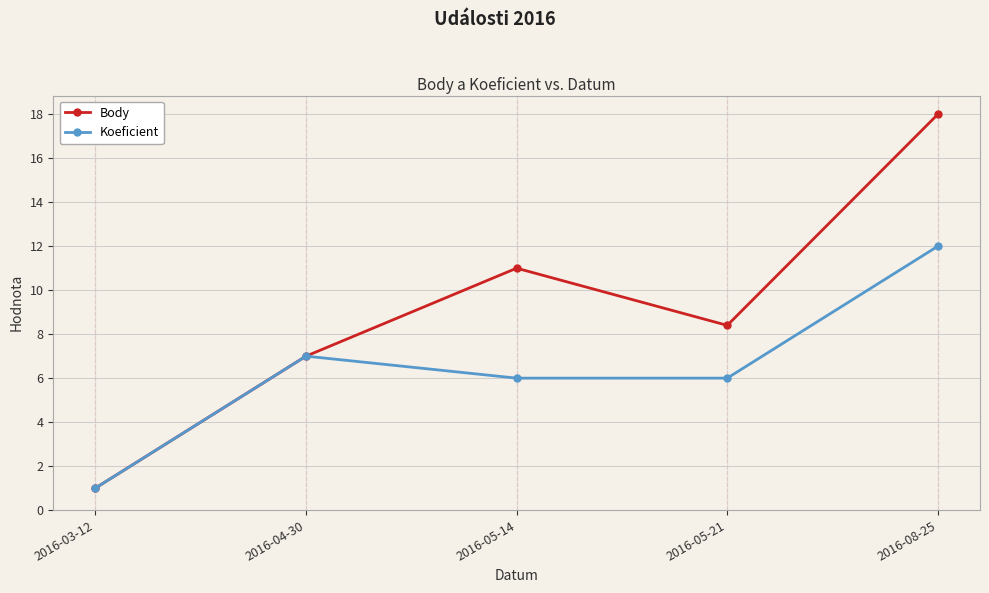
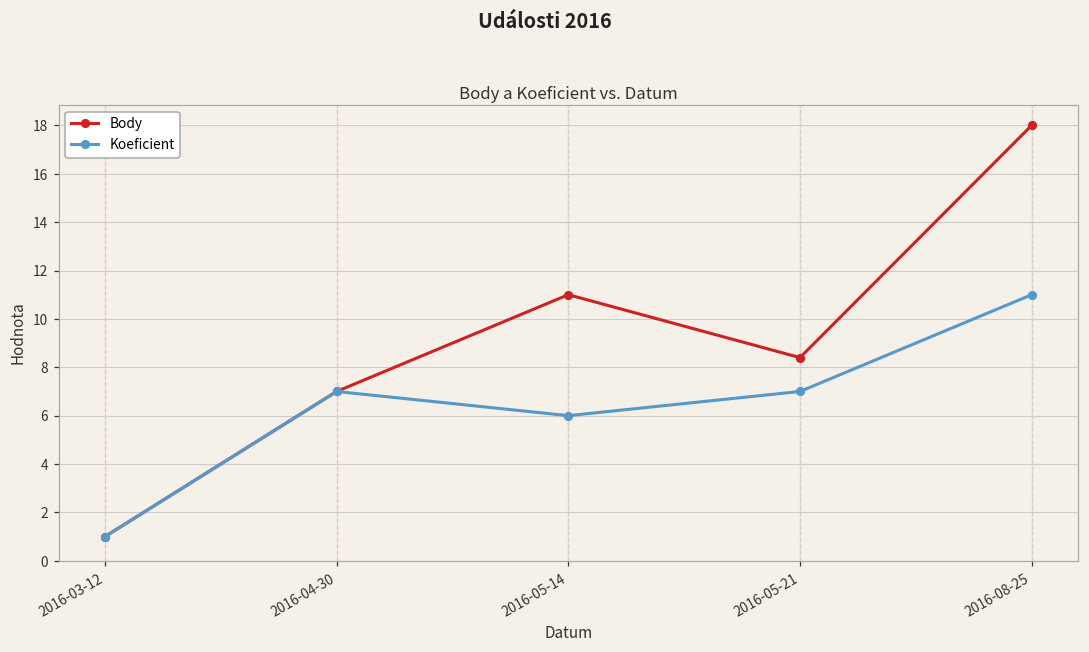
  {
    "Body": {
      "2016-05-14": 11,
      "2016-05-21": 8.4,
      "2016-08-25": 18
    },
    "Koeficient": {
      "2016-05-14": 6,
-     "2016-05-21": 6,
-     "2016-08-25": 12
+     "2016-05-21": 7,
+     "2016-08-25": 11
    }
  }
